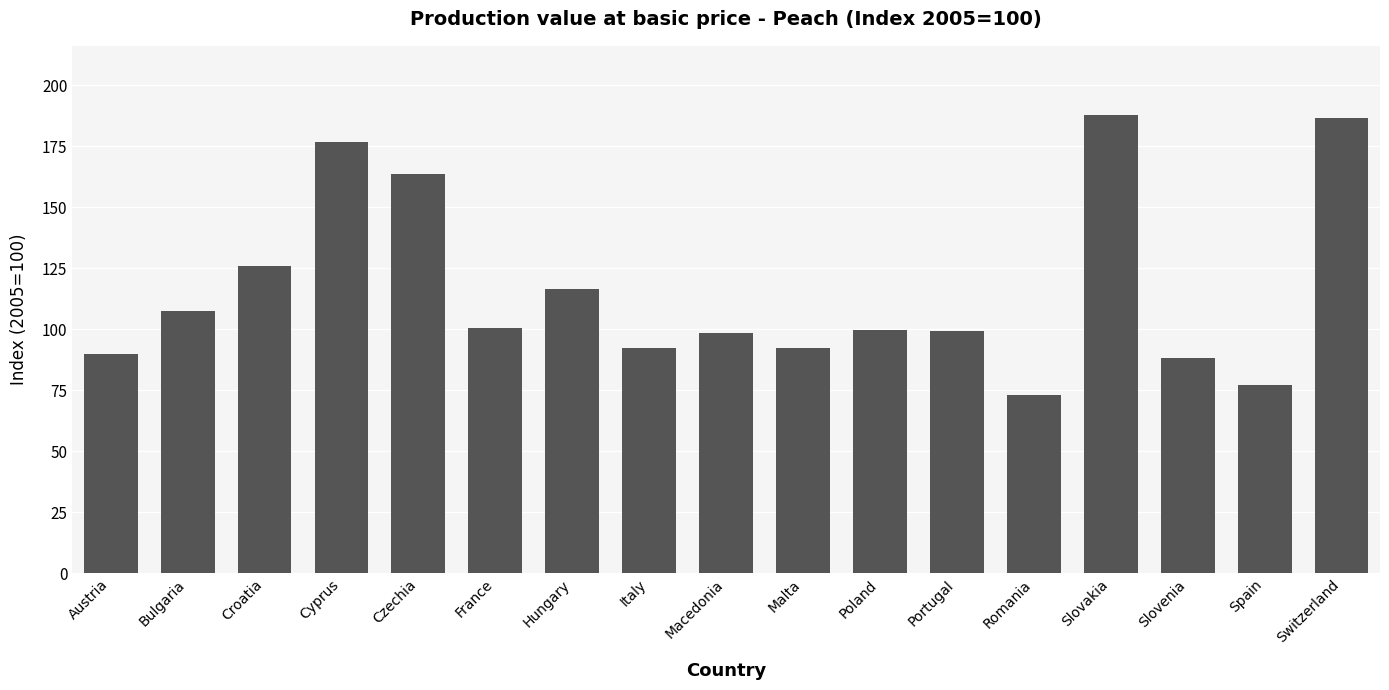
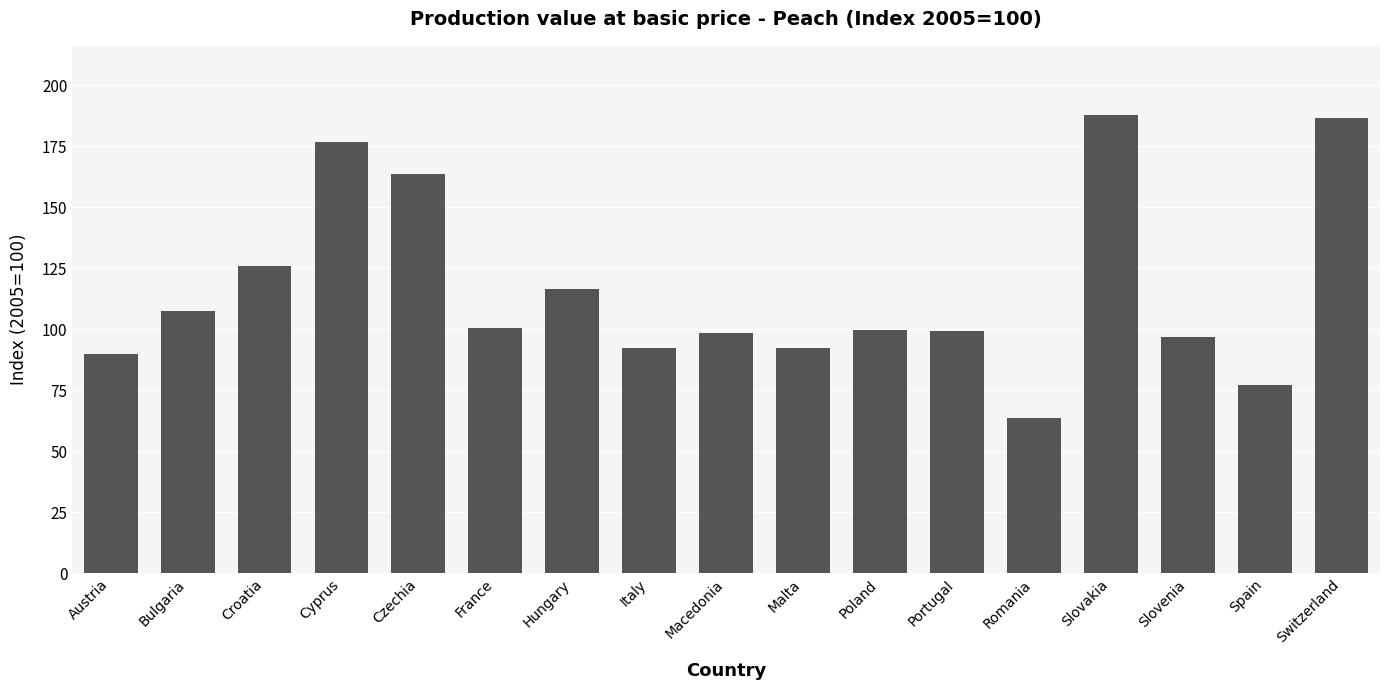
  {
    "Austria": 90,
    "Bulgaria": 107,
    "Croatia": 126,
    "Cyprus": 177,
    "Czechia": 164,
    "France": 101,
    "Hungary": 116,
    "Italy": 93,
    "Macedonia": 98,
    "Malta": 92,
    "Poland": 100,
    "Portugal": 99,
-   "Romania": 73,
+   "Romania": 63,
    "Slovakia": 188,
-   "Slovenia": 88,
+   "Slovenia": 97,
    "Spain": 77,
    "Switzerland": 187
  }
